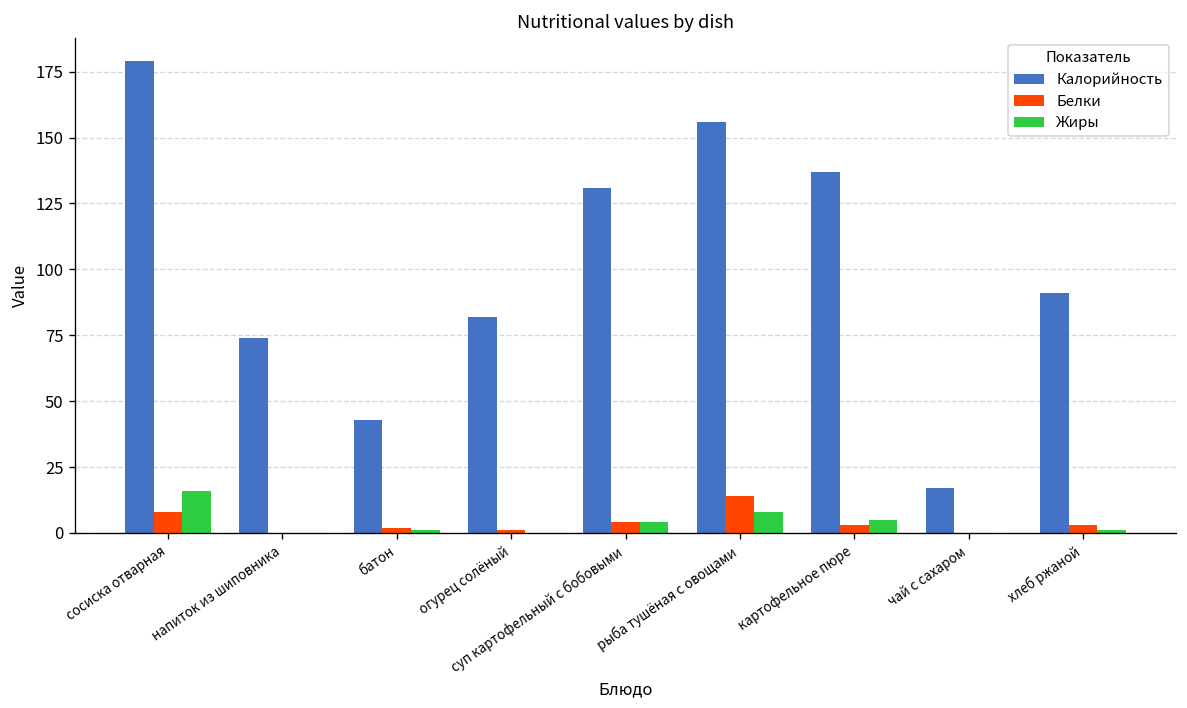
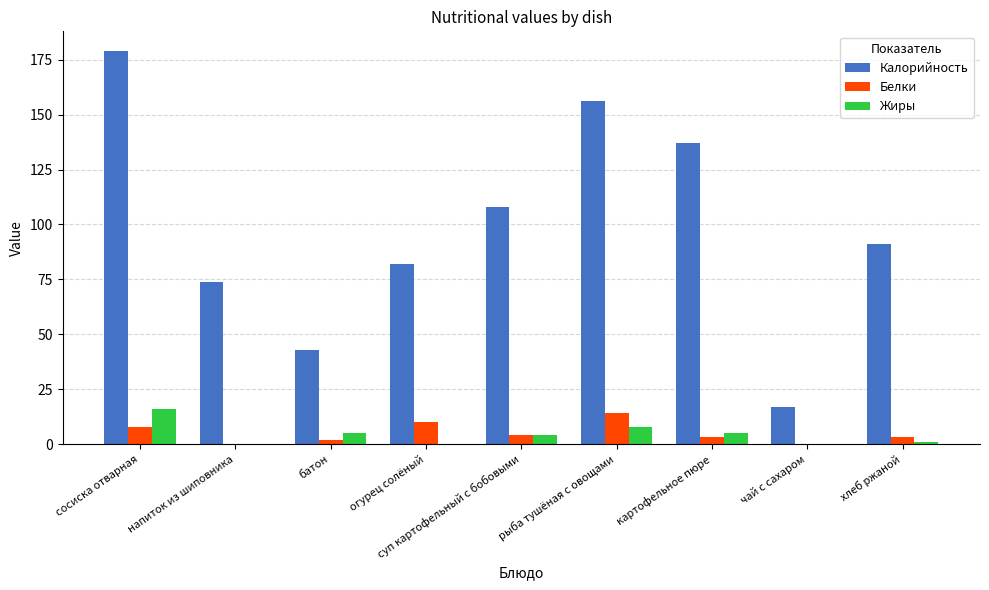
  {
    "Калорийность": {
      "сосиска отварная": 179,
      "напиток из шиповника": 74,
      "батон": 43,
      "огурец солёный": 82,
-     "суп картофельный с бобовыми": 131,
+     "суп картофельный с бобовыми": 108,
      "рыба тушёная с овощами": 156,
      "картофельное пюре": 137,
      "чай с сахаром": 17,
      "хлеб ржаной": 91
    },
    "Белки": {
      "сосиска отварная": 8,
      "напиток из шиповника": 0,
      "батон": 2,
-     "огурец солёный": 1,
+     "огурец солёный": 10,
      "суп картофельный с бобовыми": 4,
      "рыба тушёная с овощами": 14,
      "картофельное пюре": 3,
      "чай с сахаром": 0,
      "хлеб ржаной": 3
    },
    "Жиры": {
      "сосиска отварная": 16,
      "напиток из шиповника": 0,
-     "батон": 1,
+     "батон": 5,
      "огурец солёный": 0,
      "суп картофельный с бобовыми": 4,
      "рыба тушёная с овощами": 8,
      "картофельное пюре": 5,
      "чай с сахаром": 0
    }
  }
